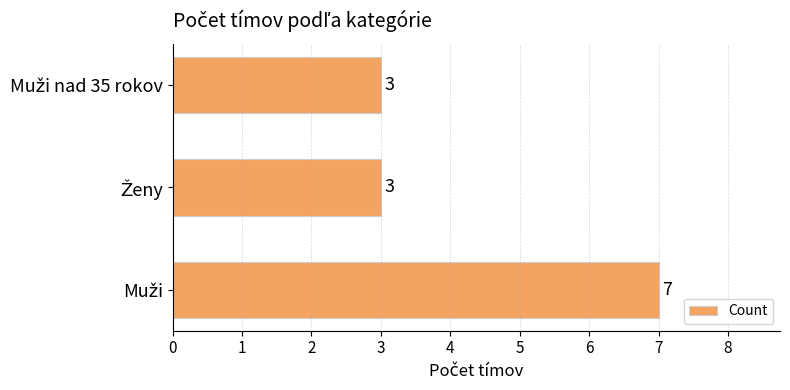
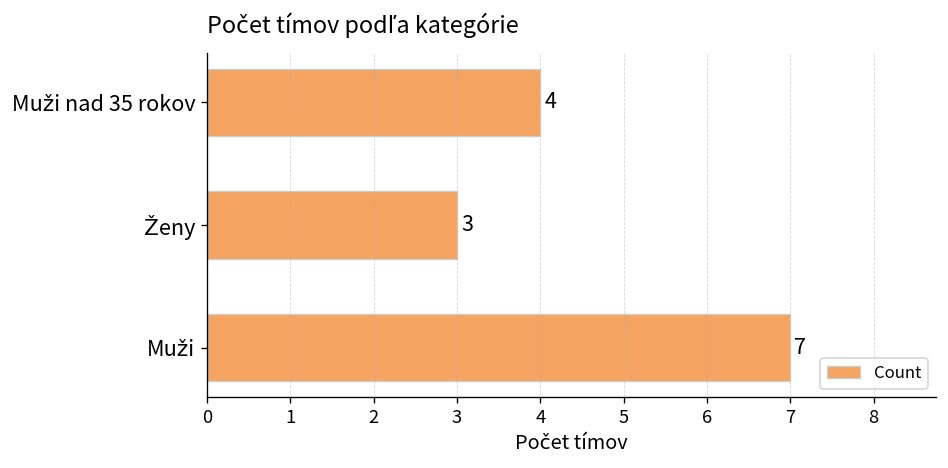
  {
-   "Muži nad 35 rokov": 3,
+   "Muži nad 35 rokov": 4,
    "Ženy": 3,
    "Muži": 7
  }
